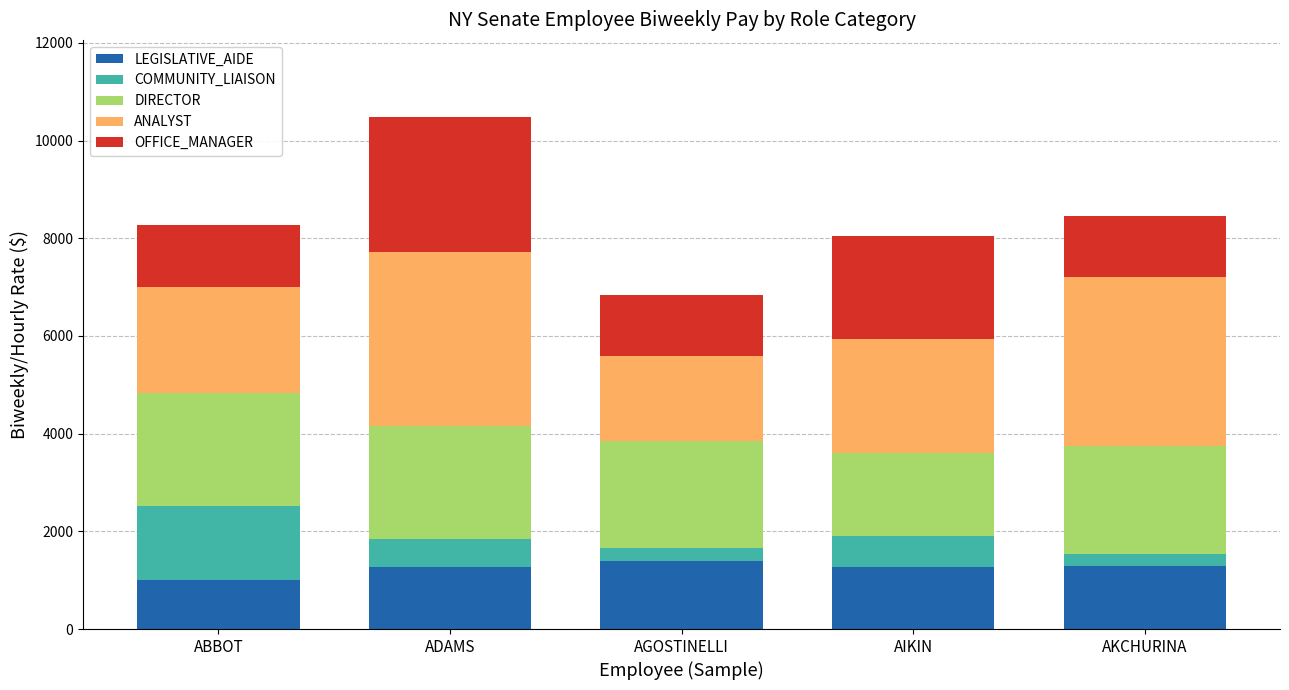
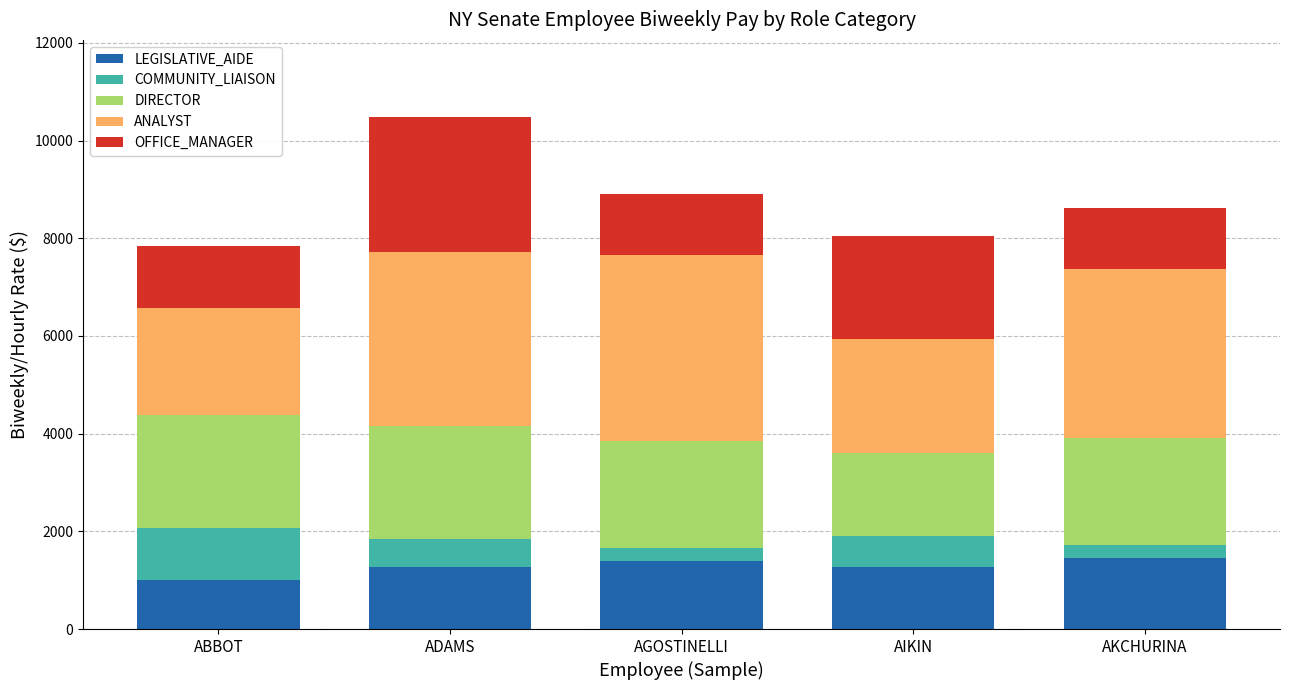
  {
    "LEGISLATIVE_AIDE": {
      "ABBOT": 1000,
      "ADAMS": 1300,
      "AGOSTINELLI": 1400,
      "AIKIN": 1300,
-     "AKCHURINA": 1300
+     "AKCHURINA": 1500
    },
    "COMMUNITY_LIAISON": {
-     "ABBOT": 1500,
+     "ABBOT": 1100,
      "ADAMS": 600,
      "AGOSTINELLI": 300,
      "AIKIN": 600,
      "AKCHURINA": 300
    },
    "DIRECTOR": {
      "ABBOT": 2300,
      "ADAMS": 2300,
      "AGOSTINELLI": 2200,
      "AIKIN": 1700,
      "AKCHURINA": 2200
    },
    "ANALYST": {
      "ABBOT": 2200,
      "ADAMS": 3600,
-     "AGOSTINELLI": 1700,
+     "AGOSTINELLI": 3800,
      "AIKIN": 2300,
      "AKCHURINA": 3500
    },
    "OFFICE_MANAGER": {
      "ABBOT": 1300,
      "ADAMS": 2800,
      "AGOSTINELLI": 1200,
      "AIKIN": 2100,
      "AKCHURINA": 1300
    }
  }
